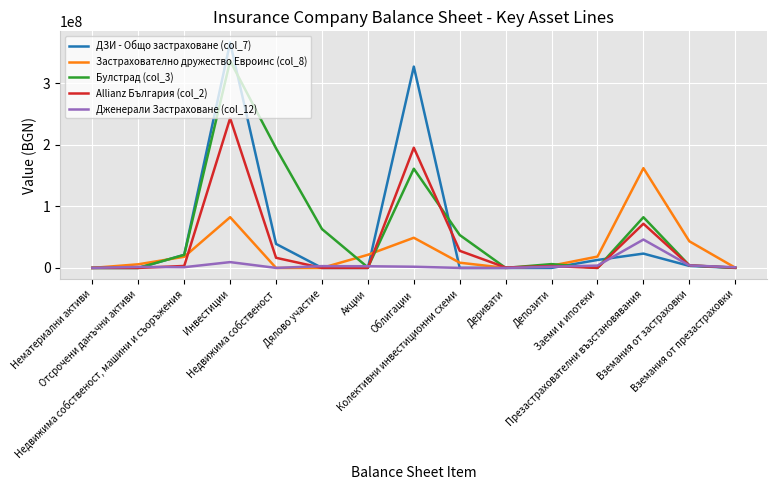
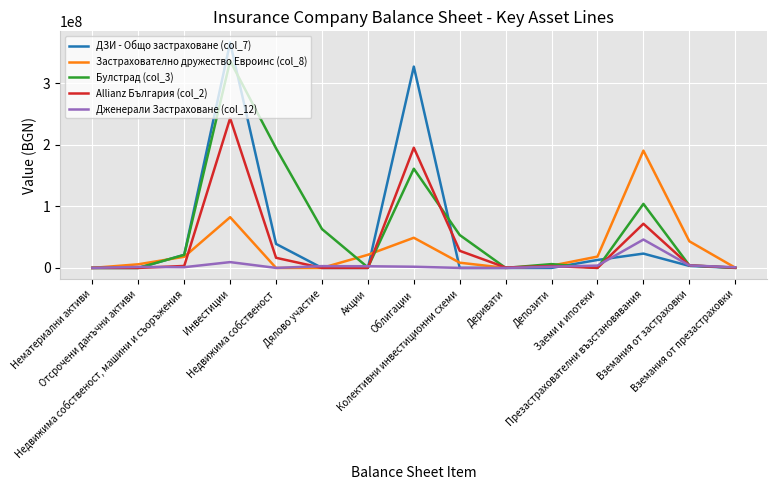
  {
    "ДЗИ - Общо застраховане (col_7)": {
      "Недвижима собственост": 40000000,
      "Облигации": 330000000,
      "Заеми и ипотеки": 10000000,
      "Презастрахователни възстановявания": 20000000
    },
    "Застрахователно дружество Евроинс (col_8)": {
      "Отсрочени данъчни активи": 10000000,
      "Инвестиции": 80000000,
      "Акции": 20000000,
      "Облигации": 50000000,
      "Колективни инвестиционни схеми": 10000000,
      "Заеми и ипотеки": 20000000,
-     "Презастрахователни възстановявания": 160000000,
+     "Презастрахователни възстановявания": 190000000,
      "Вземания от застраховки": 40000000
    },
    "Булстрад (col_3)": {
      "Недвижима собственост": 190000000,
      "Дялово участие": 60000000,
      "Облигации": 160000000,
      "Колективни инвестиционни схеми": 50000000,
-     "Презастрахователни възстановявания": 80000000
+     "Презастрахователни възстановявания": 100000000
    },
    "Allianz България (col_2)": {
      "Недвижима собственост": 20000000,
      "Облигации": 200000000,
      "Колективни инвестиционни схеми": 30000000,
      "Презастрахователни възстановявания": 70000000
    },
    "Дженерали Застраховане (col_12)": {
      "Инвестиции": 10000000,
      "Облигации": 0,
      "Презастрахователни възстановявания": 50000000
    }
  }
